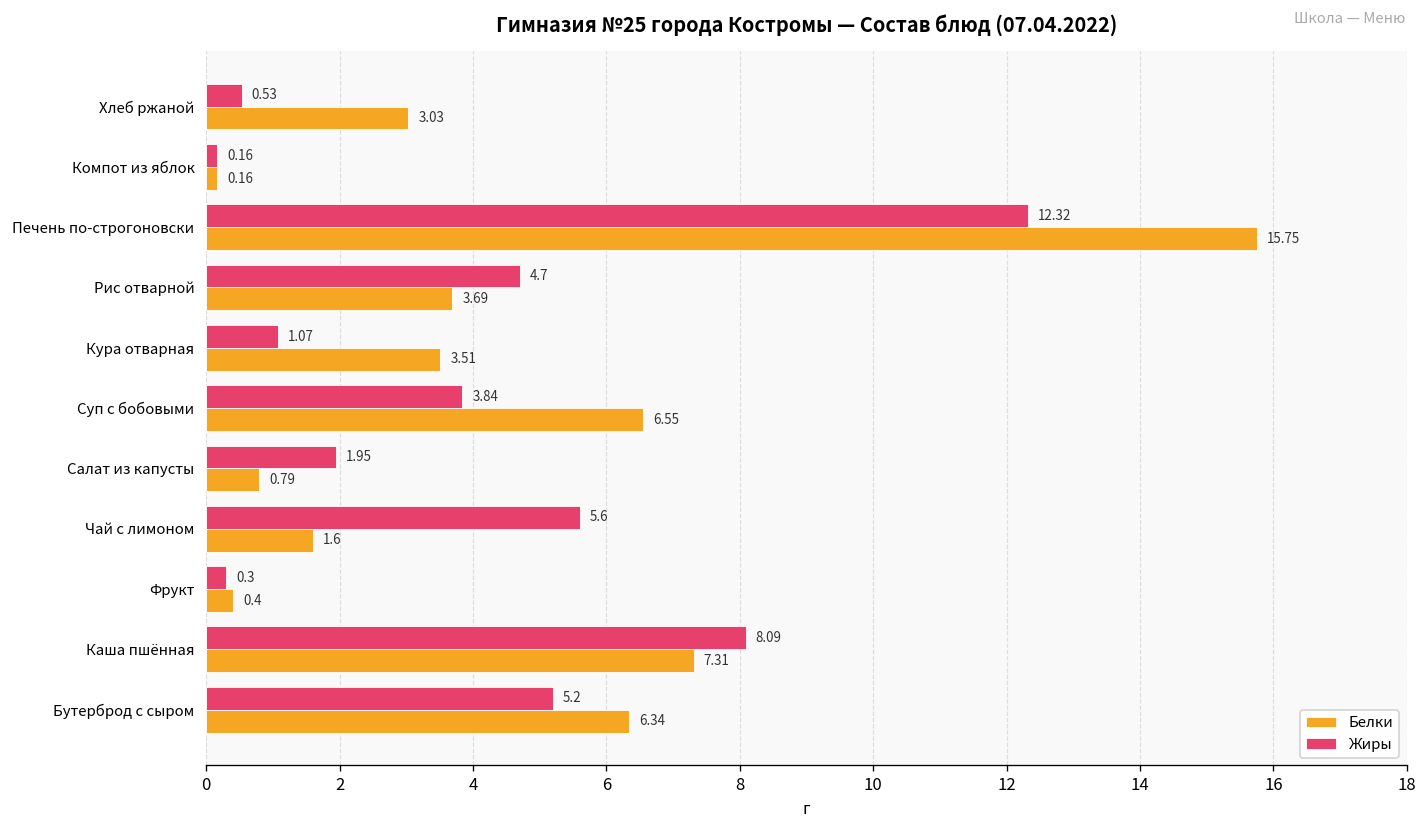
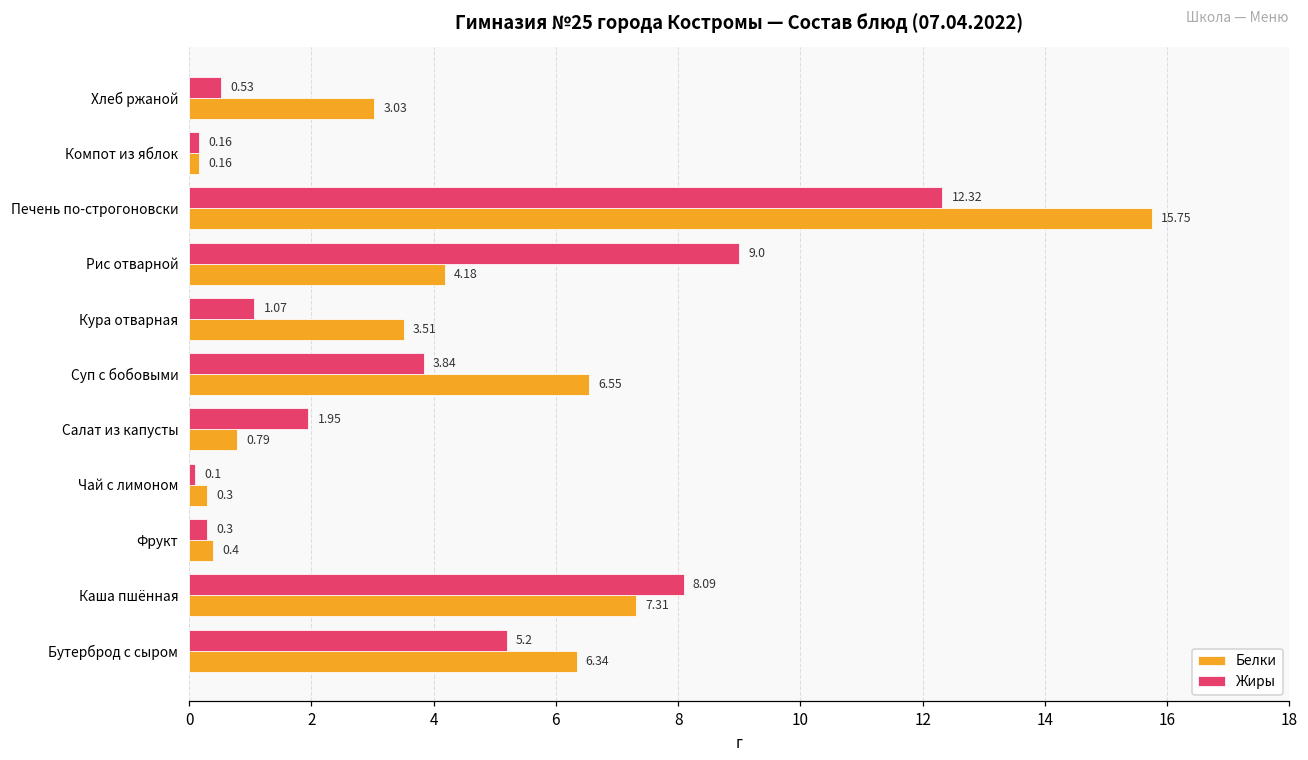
  {
    "Белки": {
      "Хлеб ржаной": 3.03,
      "Компот из яблок": 0.16,
      "Печень по-строгоновски": 15.75,
-     "Рис отварной": 3.69,
+     "Рис отварной": 4.18,
      "Кура отварная": 3.51,
      "Суп с бобовыми": 6.55,
      "Салат из капусты": 0.79,
-     "Чай с лимоном": 1.6,
+     "Чай с лимоном": 0.3,
      "Фрукт": 0.4,
      "Каша пшённая": 7.31,
      "Бутерброд с сыром": 6.34
    },
    "Жиры": {
      "Хлеб ржаной": 0.53,
      "Компот из яблок": 0.16,
      "Печень по-строгоновски": 12.32,
-     "Рис отварной": 4.7,
+     "Рис отварной": 9.0,
      "Кура отварная": 1.07,
      "Суп с бобовыми": 3.84,
      "Салат из капусты": 1.95,
-     "Чай с лимоном": 5.6,
+     "Чай с лимоном": 0.1,
      "Фрукт": 0.3,
      "Каша пшённая": 8.09,
      "Бутерброд с сыром": 5.2
    }
  }
